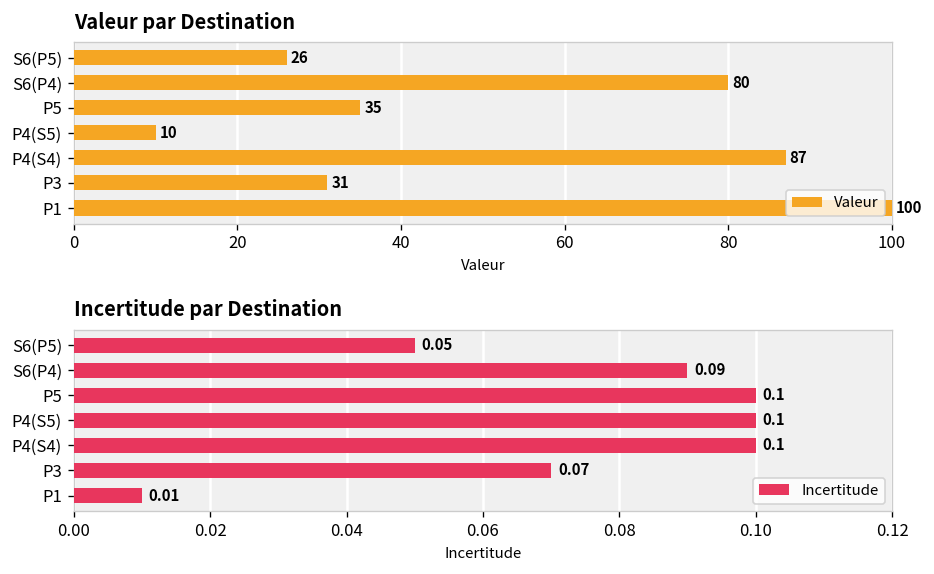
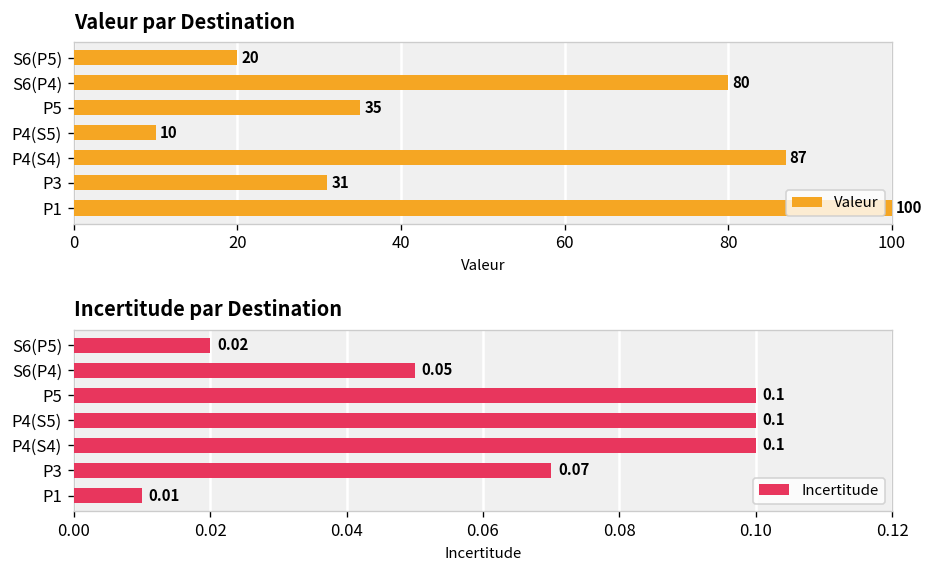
  {
    "Valeur par Destination": {
-     "S6(P5)": 26,
+     "S6(P5)": 20,
      "S6(P4)": 80,
      "P5": 35,
      "P4(S5)": 10,
      "P4(S4)": 87,
      "P3": 31,
      "P1": 100
    },
    "Incertitude par Destination": {
-     "S6(P5)": 0.05,
-     "S6(P4)": 0.09,
+     "S6(P5)": 0.02,
+     "S6(P4)": 0.05,
      "P5": 0.1,
      "P4(S5)": 0.1,
      "P4(S4)": 0.1,
      "P3": 0.07,
      "P1": 0.01
    }
  }
